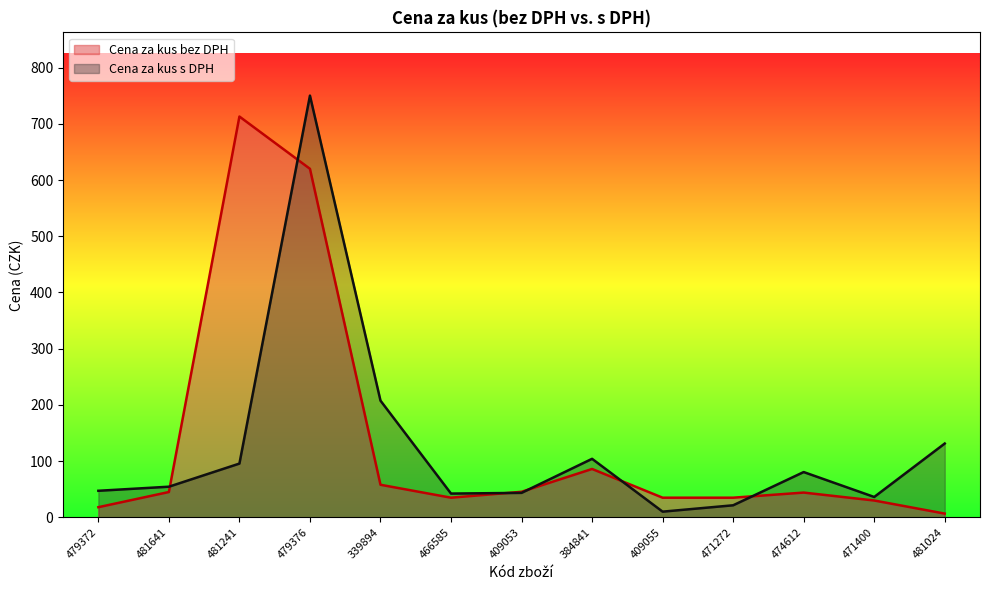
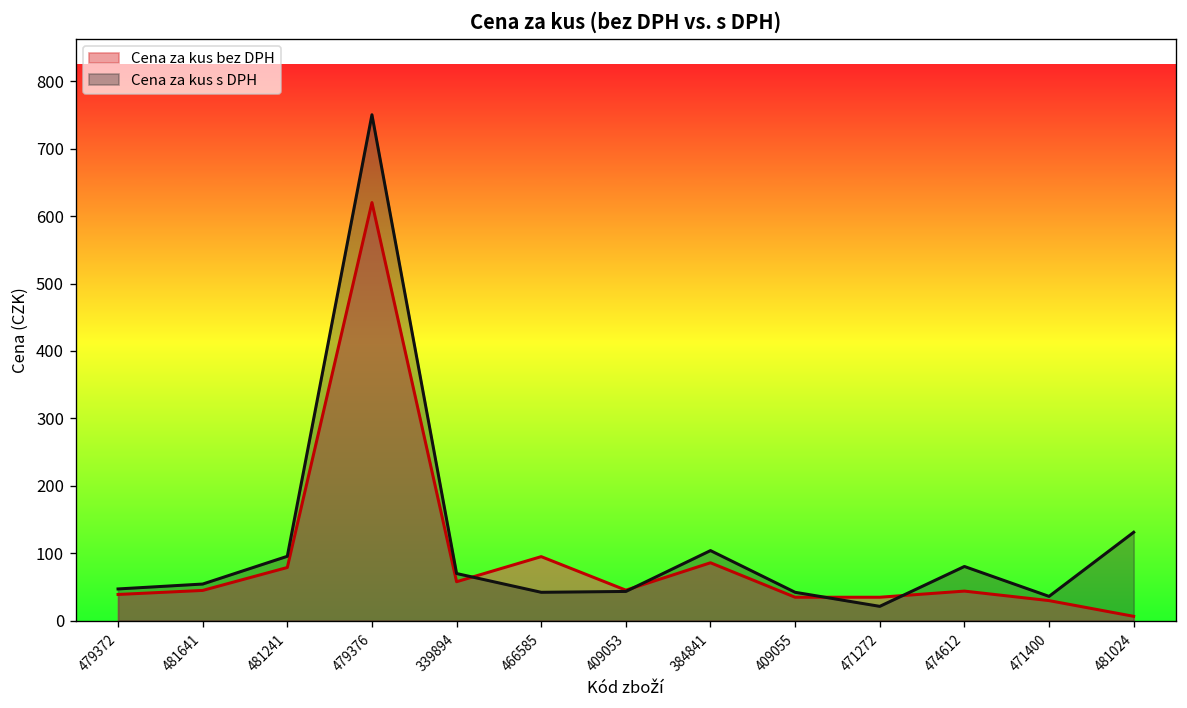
  {
    "Cena za kus bez DPH": {
-     "479372": 20,
+     "479372": 40,
      "481641": 50,
-     "481241": 710,
+     "481241": 80,
      "479376": 620,
      "339894": 60,
-     "466585": 30,
+     "466585": 100,
      "384841": 90,
      "409055": 30,
      "471272": 30,
      "474612": 40,
      "471400": 30,
      "481024": 10
    },
    "Cena za kus s DPH": {
      "479372": 50,
      "481641": 50,
      "481241": 100,
      "479376": 750,
-     "339894": 210,
+     "339894": 70,
      "466585": 40,
      "384841": 100,
-     "409055": 10,
+     "409055": 40,
      "471272": 20,
      "474612": 80,
      "471400": 40,
      "481024": 130
    }
  }
